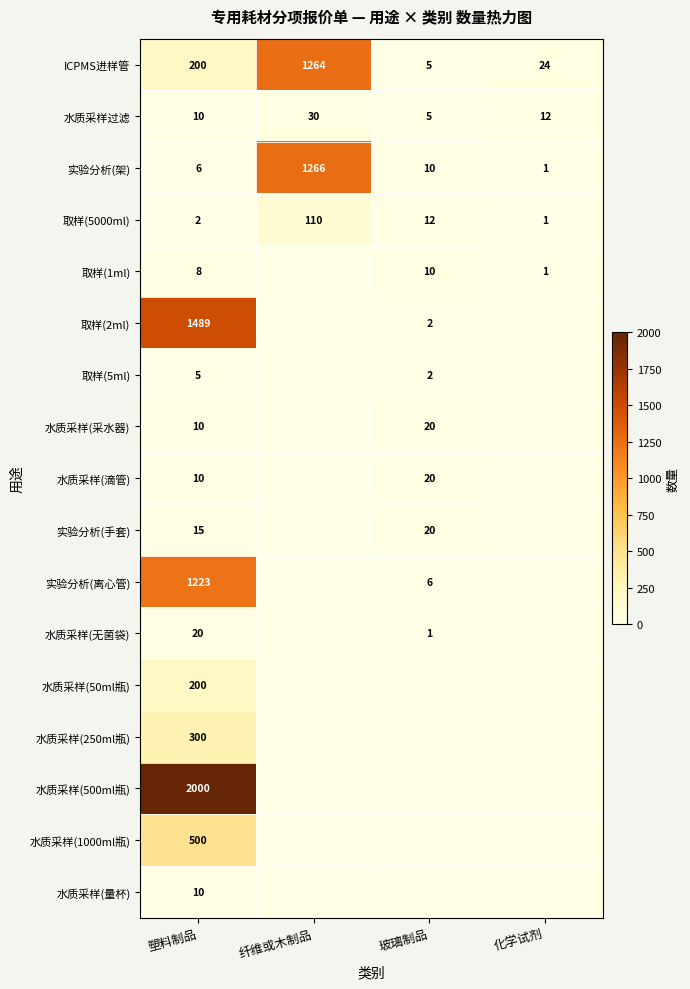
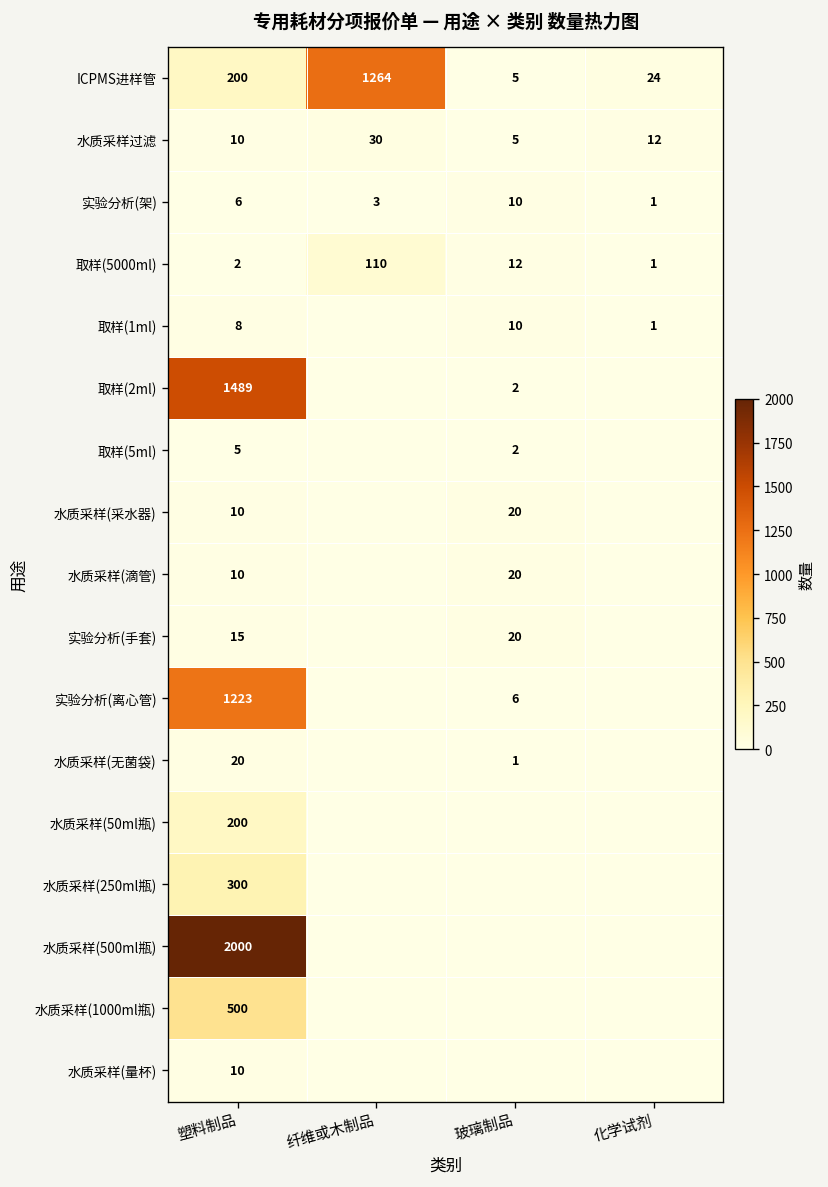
  {
    "ICPMS进样管": {
      "塑料制品": 200,
      "纤维或木制品": 1264,
      "玻璃制品": 5,
      "化学试剂": 24
    },
    "水质采样过滤": {
      "塑料制品": 10,
      "纤维或木制品": 30,
      "玻璃制品": 5,
      "化学试剂": 12
    },
    "实验分析(架)": {
      "塑料制品": 6,
-     "纤维或木制品": 1266,
+     "纤维或木制品": 3,
      "玻璃制品": 10,
      "化学试剂": 1
    },
    "取样(5000ml)": {
      "塑料制品": 2,
      "纤维或木制品": 110,
      "玻璃制品": 12,
      "化学试剂": 1
    },
    "取样(1ml)": {
      "塑料制品": 8,
      "玻璃制品": 10,
      "化学试剂": 1
    },
    "取样(2ml)": {
      "塑料制品": 1489,
      "玻璃制品": 2
    },
    "取样(5ml)": {
      "塑料制品": 5,
      "玻璃制品": 2
    },
    "水质采样(采水器)": {
      "塑料制品": 10,
      "玻璃制品": 20
    },
    "水质采样(滴管)": {
      "塑料制品": 10,
      "玻璃制品": 20
    },
    "实验分析(手套)": {
      "塑料制品": 15,
      "玻璃制品": 20
    },
    "实验分析(离心管)": {
      "塑料制品": 1223,
      "玻璃制品": 6
    },
    "水质采样(无菌袋)": {
      "塑料制品": 20,
      "玻璃制品": 1
    },
    "水质采样(50ml瓶)": {
      "塑料制品": 200
    },
    "水质采样(250ml瓶)": {
      "塑料制品": 300
    },
    "水质采样(500ml瓶)": {
      "塑料制品": 2000
    },
    "水质采样(1000ml瓶)": {
      "塑料制品": 500
    },
    "水质采样(量杯)": {
      "塑料制品": 10
    }
  }
